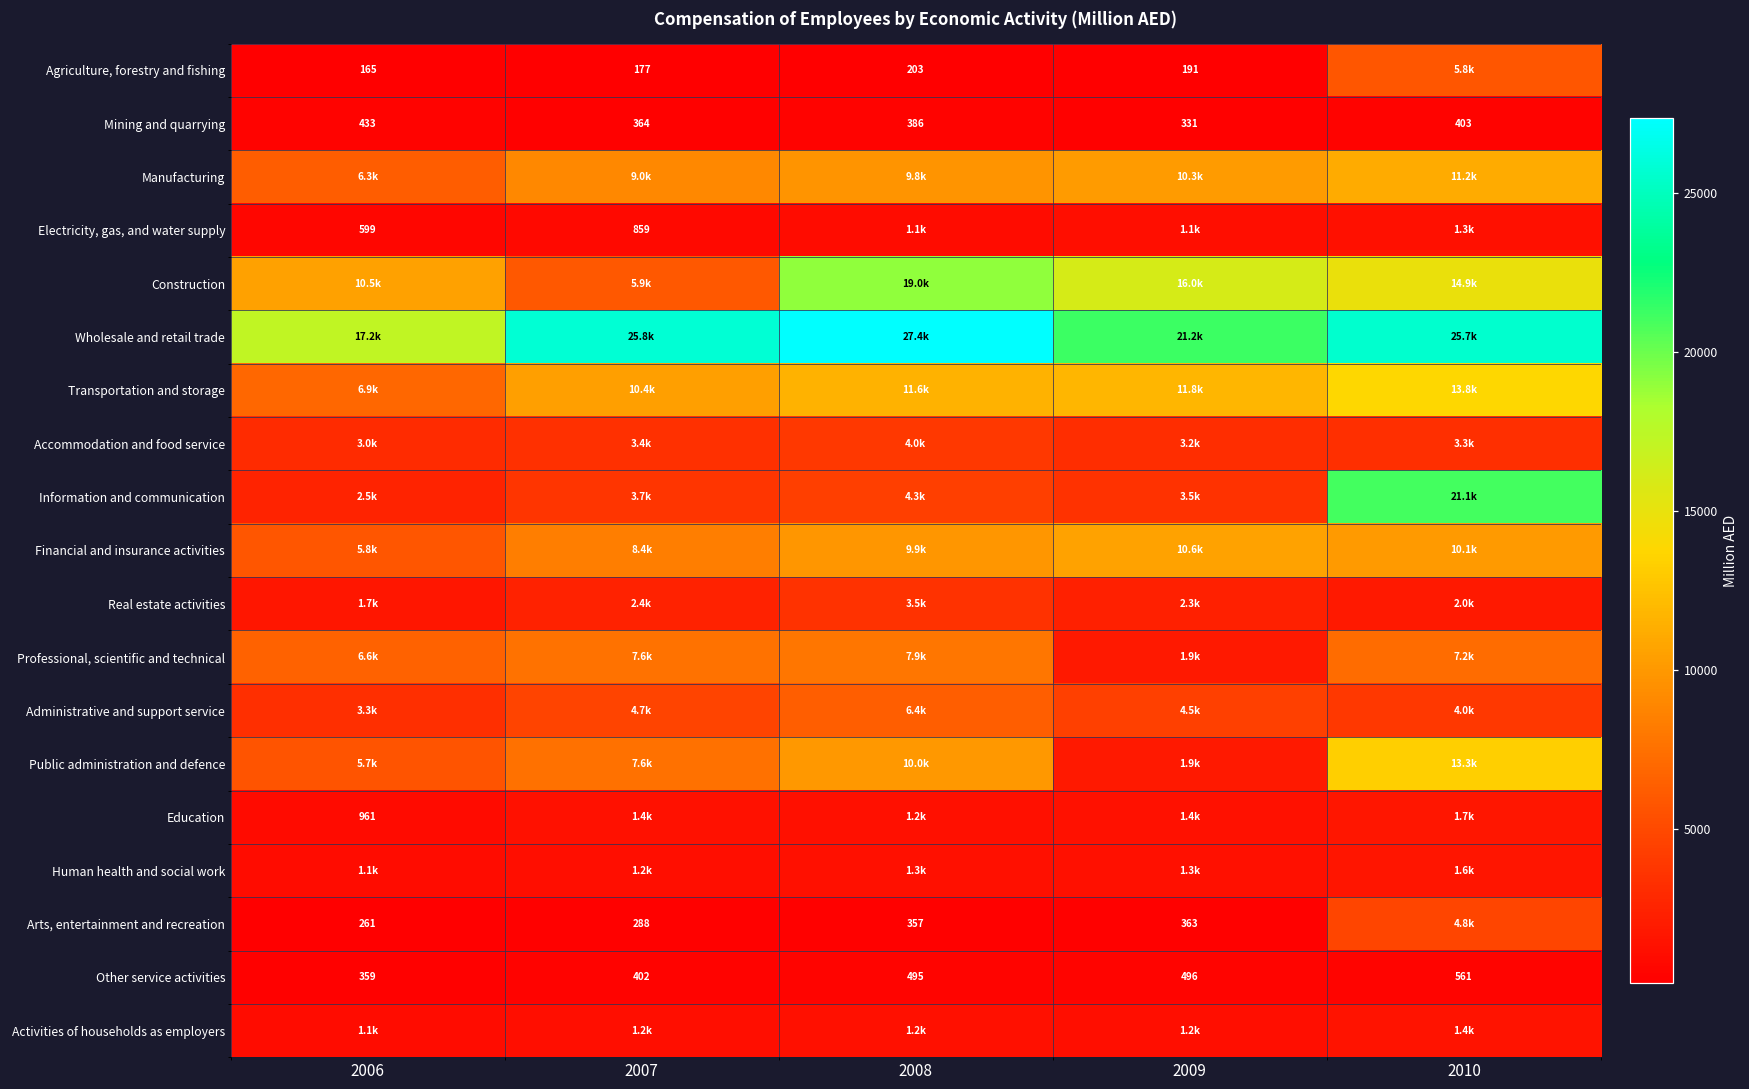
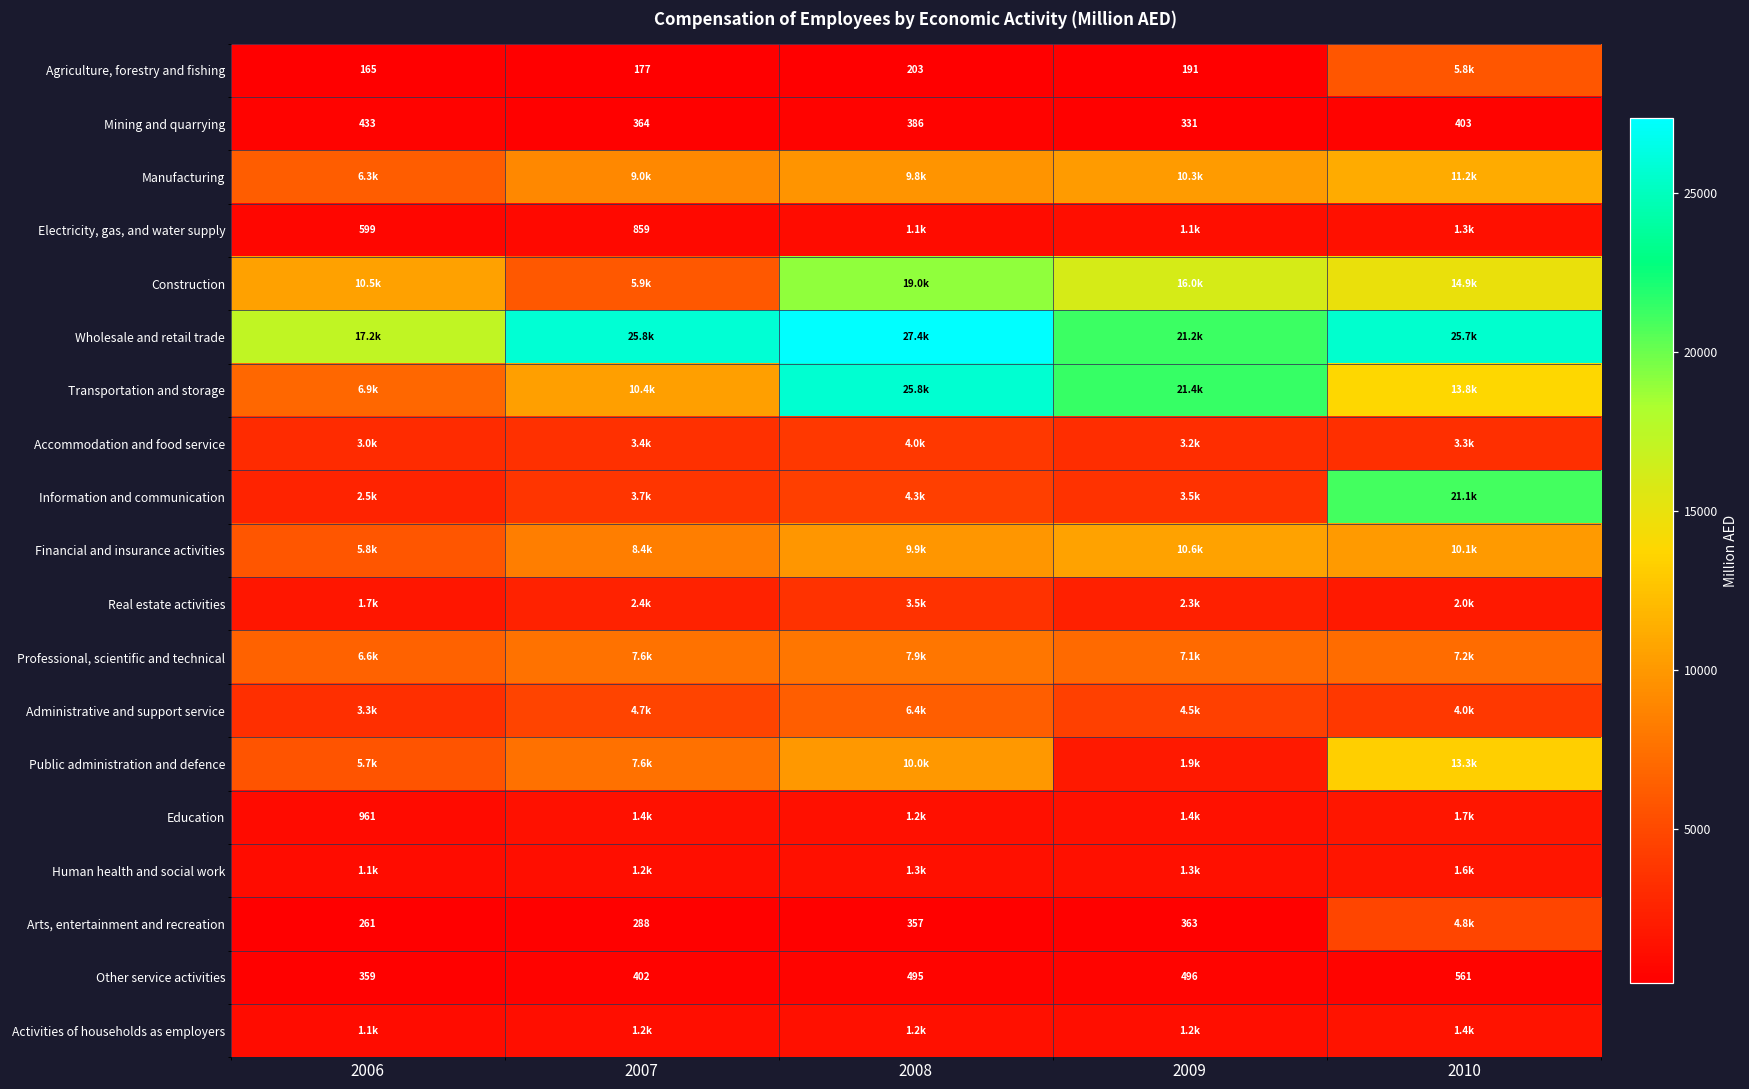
  {
    "Agriculture, forestry and fishing": {
      "2006": "165",
      "2007": "177",
      "2008": "203",
      "2009": "191",
      "2010": "5.8k"
    },
    "Mining and quarrying": {
      "2006": "433",
      "2007": "364",
      "2008": "386",
      "2009": "331",
      "2010": "403"
    },
    "Manufacturing": {
      "2006": "6.3k",
      "2007": "9.0k",
      "2008": "9.8k",
      "2009": "10.3k",
      "2010": "11.2k"
    },
    "Electricity, gas, and water supply": {
      "2006": "599",
      "2007": "859",
      "2008": "1.1k",
      "2009": "1.1k",
      "2010": "1.3k"
    },
    "Construction": {
      "2006": "10.5k",
      "2007": "5.9k",
      "2008": "19.0k",
      "2009": "16.0k",
      "2010": "14.9k"
    },
    "Wholesale and retail trade": {
      "2006": "17.2k",
      "2007": "25.8k",
      "2008": "27.4k",
      "2009": "21.2k",
      "2010": "25.7k"
    },
    "Transportation and storage": {
      "2006": "6.9k",
      "2007": "10.4k",
-     "2008": "11.6k",
-     "2009": "11.8k",
+     "2008": "25.8k",
+     "2009": "21.4k",
      "2010": "13.8k"
    },
    "Accommodation and food service": {
      "2006": "3.0k",
      "2007": "3.4k",
      "2008": "4.0k",
      "2009": "3.2k",
      "2010": "3.3k"
    },
    "Information and communication": {
      "2006": "2.5k",
      "2007": "3.7k",
      "2008": "4.3k",
      "2009": "3.5k",
      "2010": "21.1k"
    },
    "Financial and insurance activities": {
      "2006": "5.8k",
      "2007": "8.4k",
      "2008": "9.9k",
      "2009": "10.6k",
      "2010": "10.1k"
    },
    "Real estate activities": {
      "2006": "1.7k",
      "2007": "2.4k",
      "2008": "3.5k",
      "2009": "2.3k",
      "2010": "2.0k"
    },
    "Professional, scientific and technical": {
      "2006": "6.6k",
      "2007": "7.6k",
      "2008": "7.9k",
-     "2009": "1.9k",
+     "2009": "7.1k",
      "2010": "7.2k"
    },
    "Administrative and support service": {
      "2006": "3.3k",
      "2007": "4.7k",
      "2008": "6.4k",
      "2009": "4.5k",
      "2010": "4.0k"
    },
    "Public administration and defence": {
      "2006": "5.7k",
      "2007": "7.6k",
      "2008": "10.0k",
      "2009": "1.9k",
      "2010": "13.3k"
    },
    "Education": {
      "2006": "961",
      "2007": "1.4k",
      "2008": "1.2k",
      "2009": "1.4k",
      "2010": "1.7k"
    },
    "Human health and social work": {
      "2006": "1.1k",
      "2007": "1.2k",
      "2008": "1.3k",
      "2009": "1.3k",
      "2010": "1.6k"
    },
    "Arts, entertainment and recreation": {
      "2006": "261",
      "2007": "288",
      "2008": "357",
      "2009": "363",
      "2010": "4.8k"
    },
    "Other service activities": {
      "2006": "359",
      "2007": "402",
      "2008": "495",
      "2009": "496",
      "2010": "561"
    },
    "Activities of households as employers": {
      "2006": "1.1k",
      "2007": "1.2k",
      "2008": "1.2k",
      "2009": "1.2k",
      "2010": "1.4k"
    }
  }
